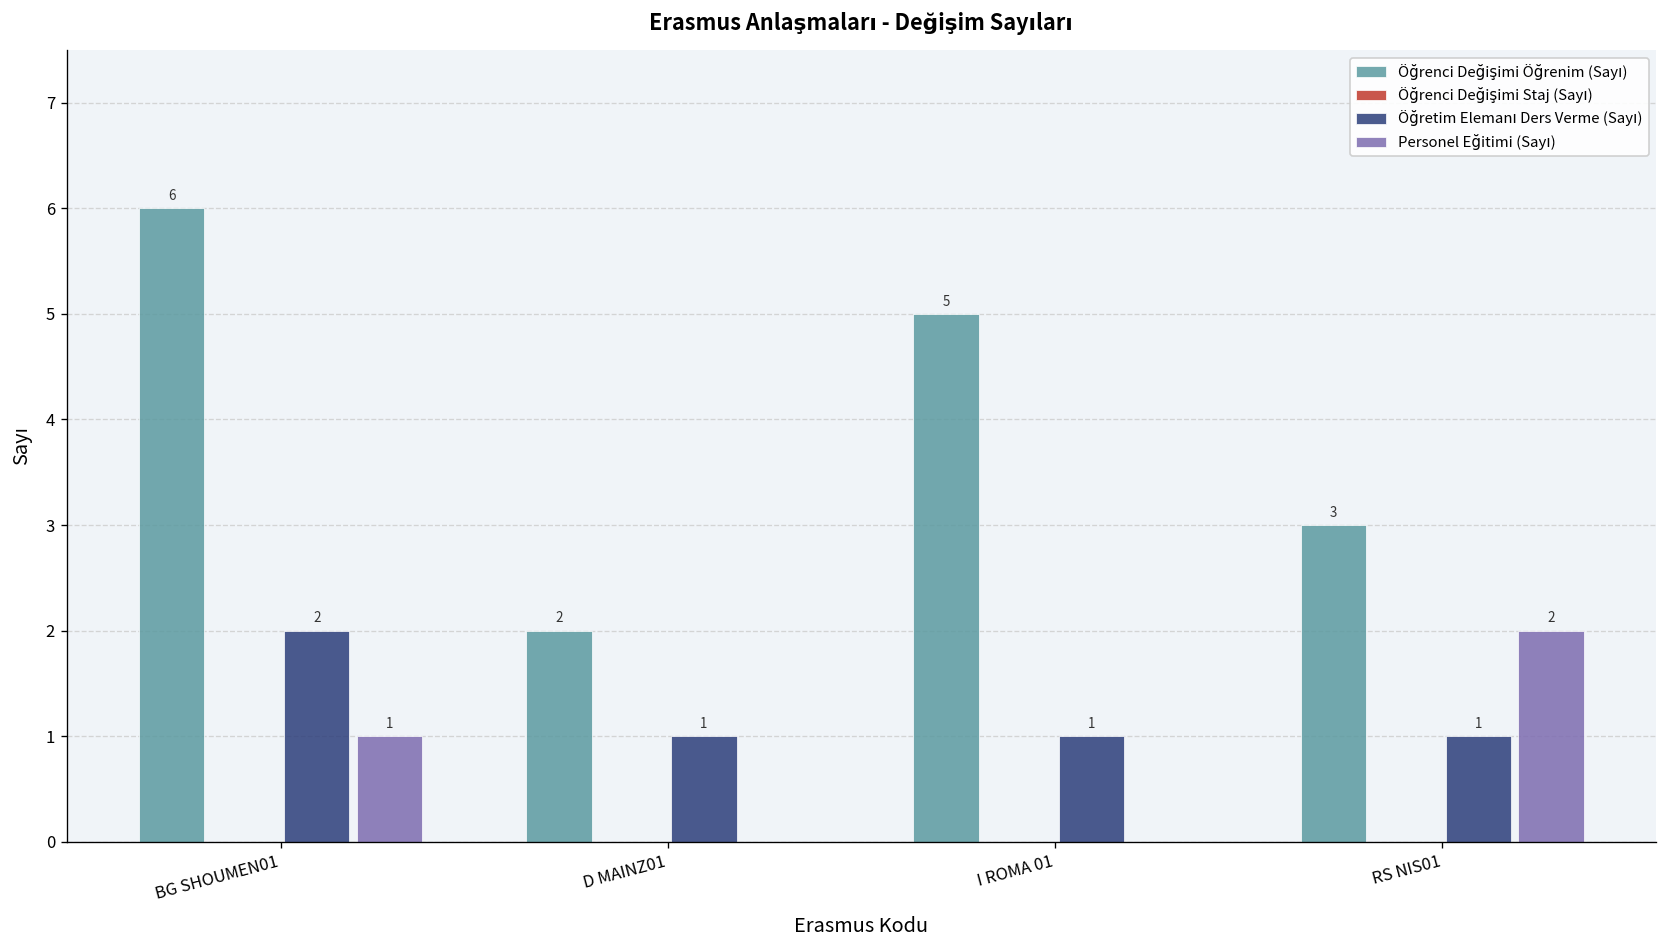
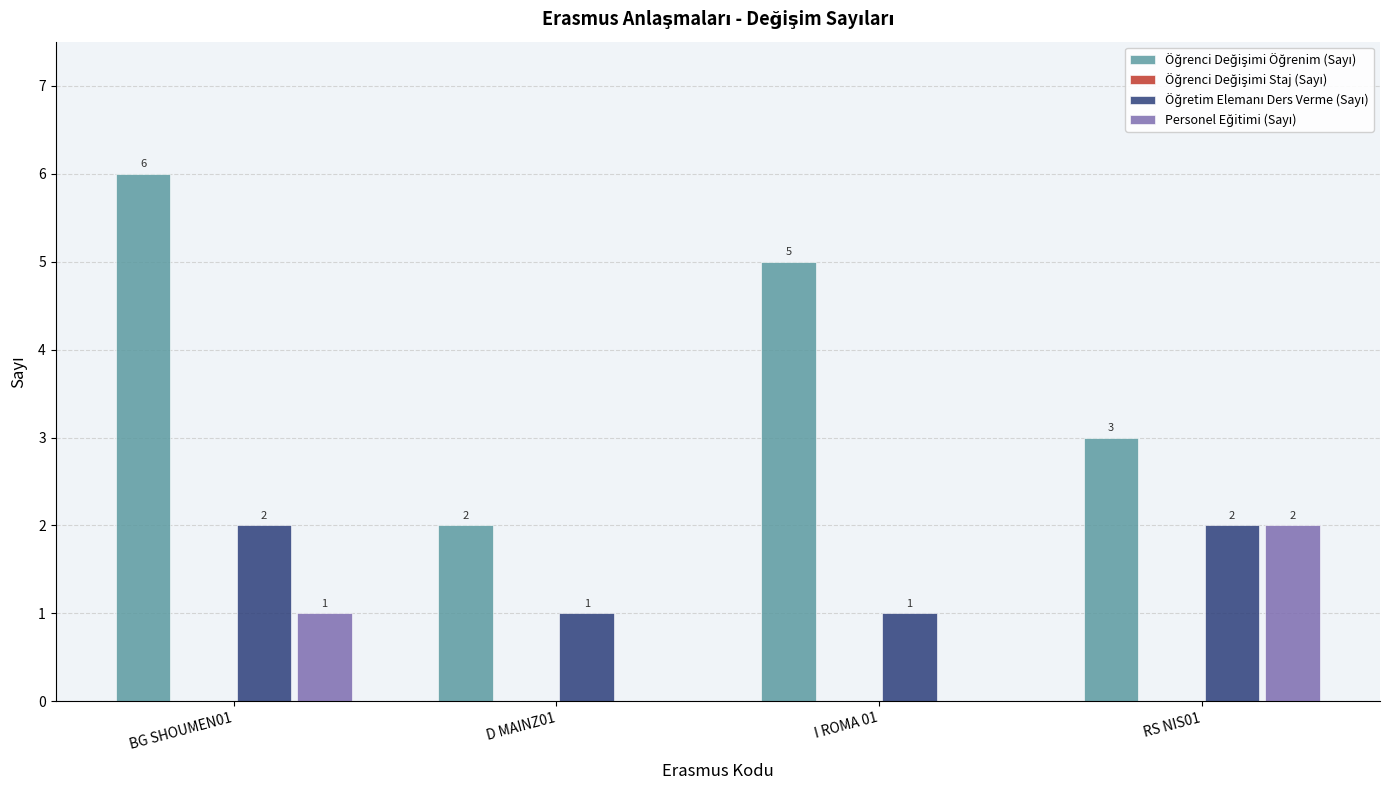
  {
    "Öğrenci Değişimi Staj (Sayı)": {
      "BG SHOUMEN01": 0.0,
      "D MAINZ01": 0.0,
      "I ROMA 01": 0.0,
      "RS NIS01": 0.0
    },
    "Öğretim Elemanı Ders Verme (Sayı)": {
      "BG SHOUMEN01": 2,
      "D MAINZ01": 1,
      "I ROMA 01": 1,
-     "RS NIS01": 1
+     "RS NIS01": 2
    }
  }
